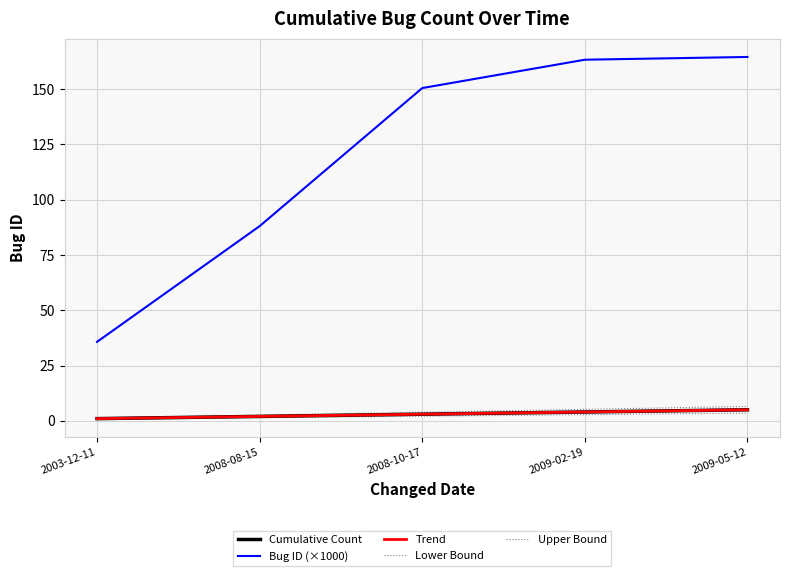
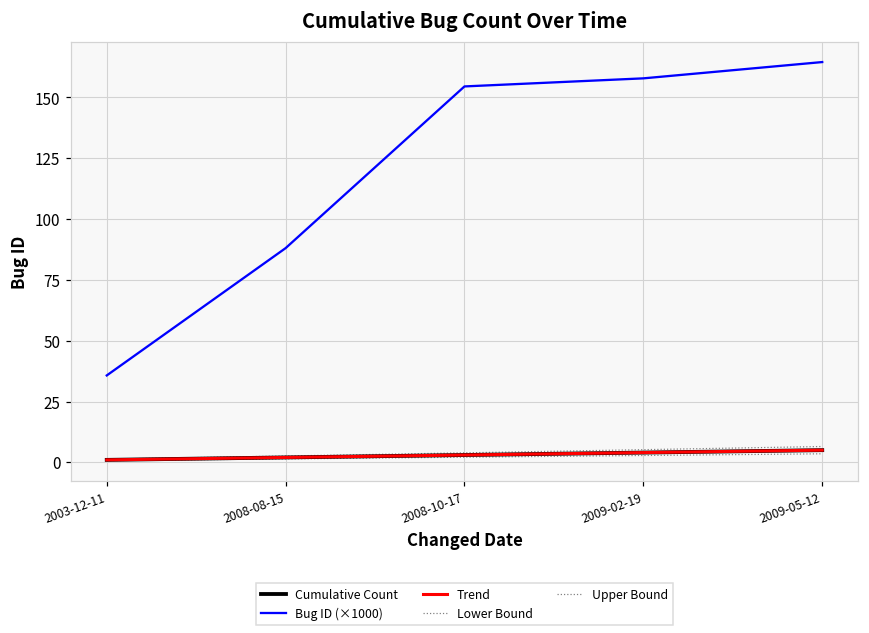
  {
    "Trend": {
      "2009-02-19": 4,
      "2009-05-12": 5
    },
    "Bug ID (×1000)": {
      "2003-12-11": 36,
      "2008-08-15": 88,
-     "2008-10-17": 150,
-     "2009-02-19": 163,
+     "2008-10-17": 155,
+     "2009-02-19": 158,
      "2009-05-12": 165
    }
  }
